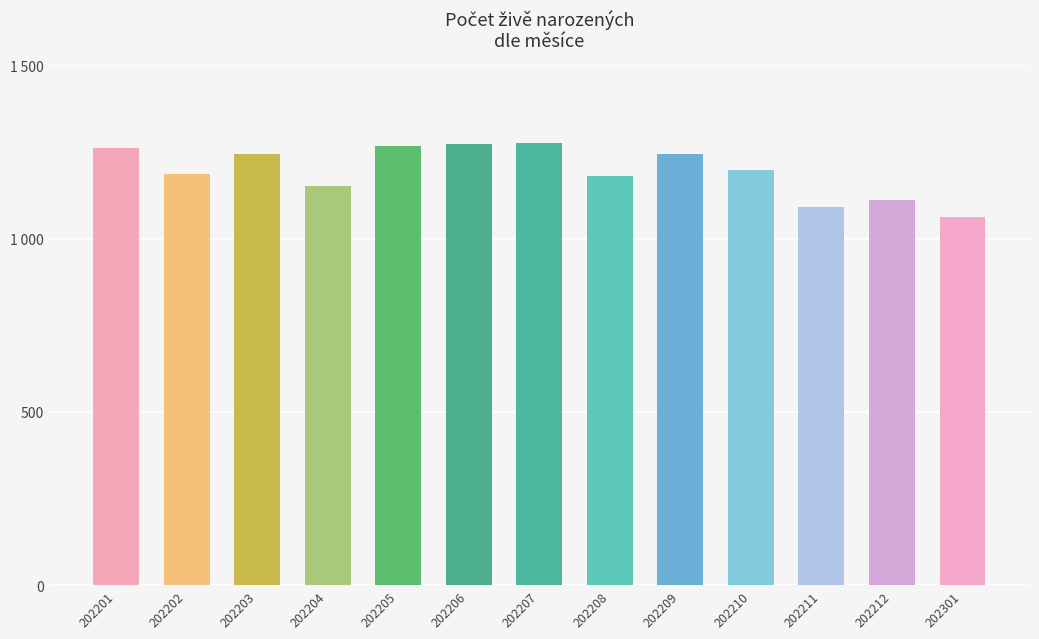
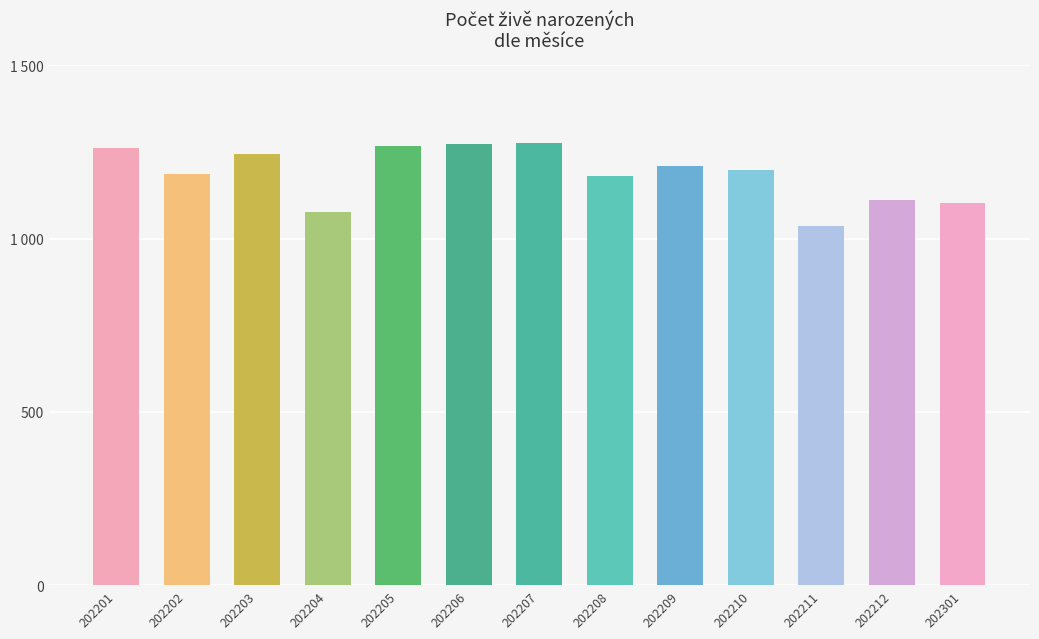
  {
    "202201": 1260,
    "202202": 1190,
    "202203": 1240,
-   "202204": 1150,
+   "202204": 1080,
    "202205": 1270,
    "202206": 1270,
    "202207": 1280,
    "202208": 1180,
-   "202209": 1250,
+   "202209": 1210,
    "202210": 1200,
-   "202211": 1090,
+   "202211": 1040,
    "202212": 1110,
-   "202301": 1060
+   "202301": 1100
  }
